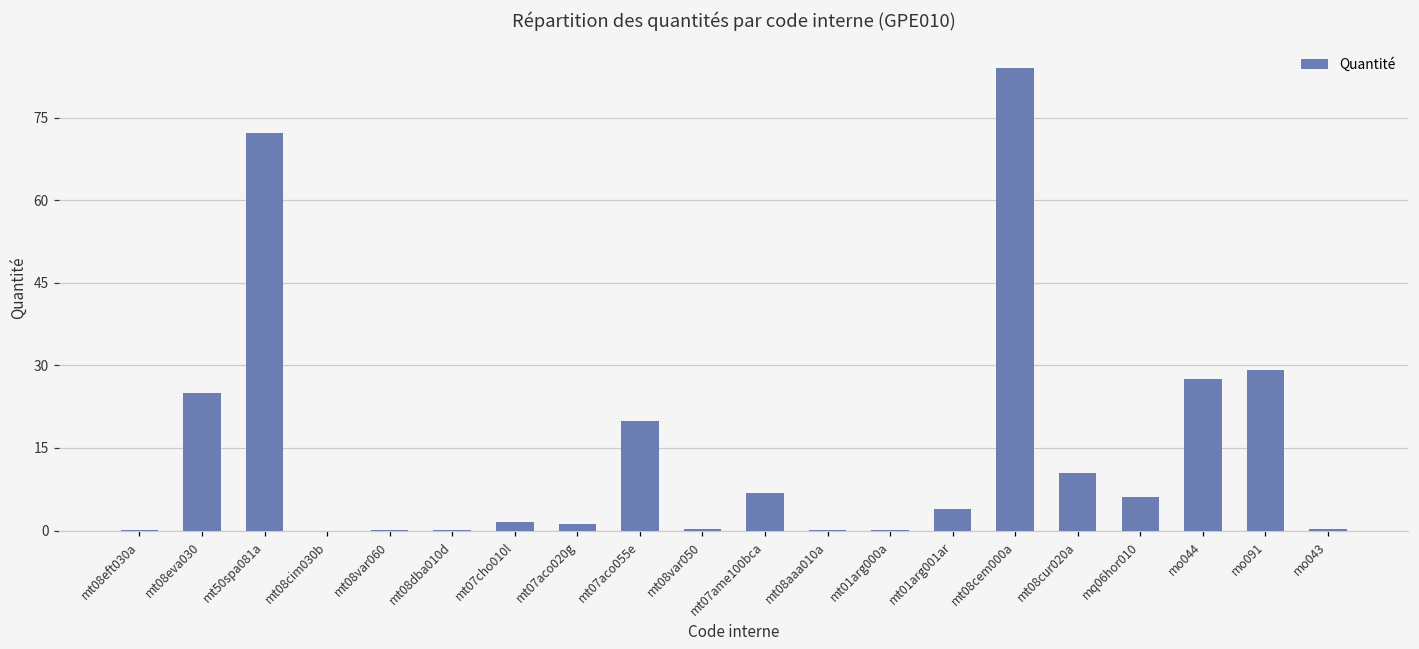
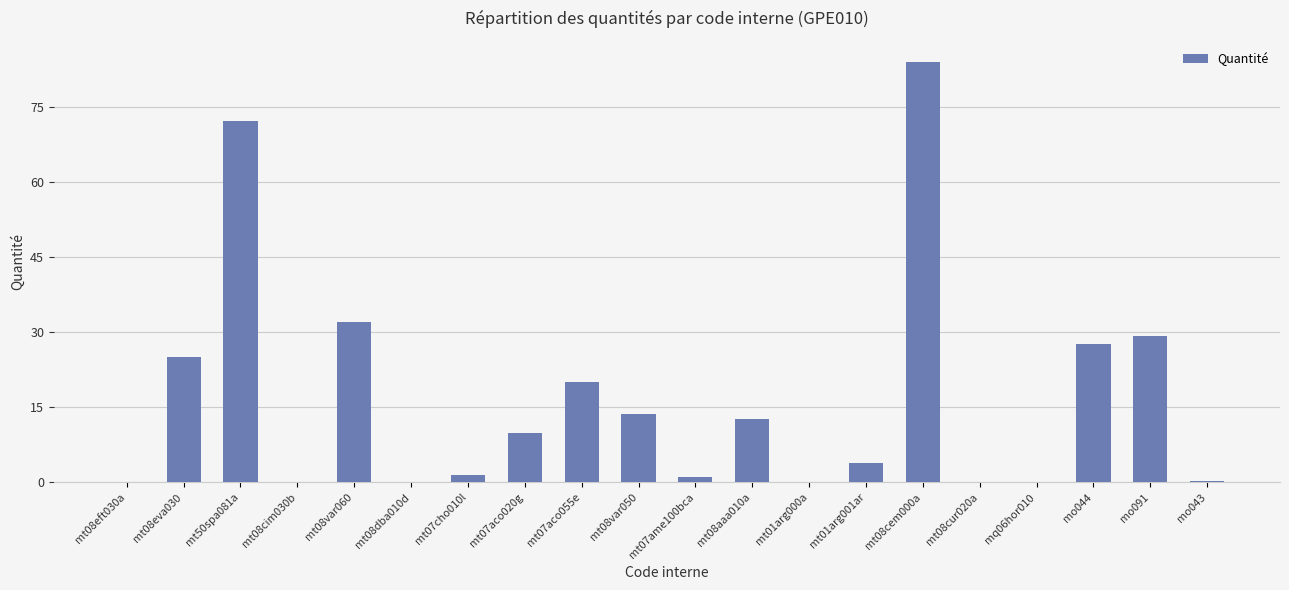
  {
    "mt08eva030": 25,
    "mt50spa081a": 72,
-   "mt08var060": 0,
+   "mt08var060": 32,
    "mt07cho010l": 1,
-   "mt07aco020g": 1,
+   "mt07aco020g": 10,
    "mt07aco055e": 20,
-   "mt08var050": 0,
-   "mt07ame100bca": 7,
-   "mt08aaa010a": 0,
+   "mt08var050": 14,
+   "mt07ame100bca": 1,
+   "mt08aaa010a": 13,
    "mt01arg001ar": 4,
    "mt08cem000a": 84,
-   "mt08cur020a": 10,
-   "mq06hor010": 6,
+   "mt08cur020a": 0,
+   "mq06hor010": 0,
    "mo044": 28,
    "mo091": 29
  }
